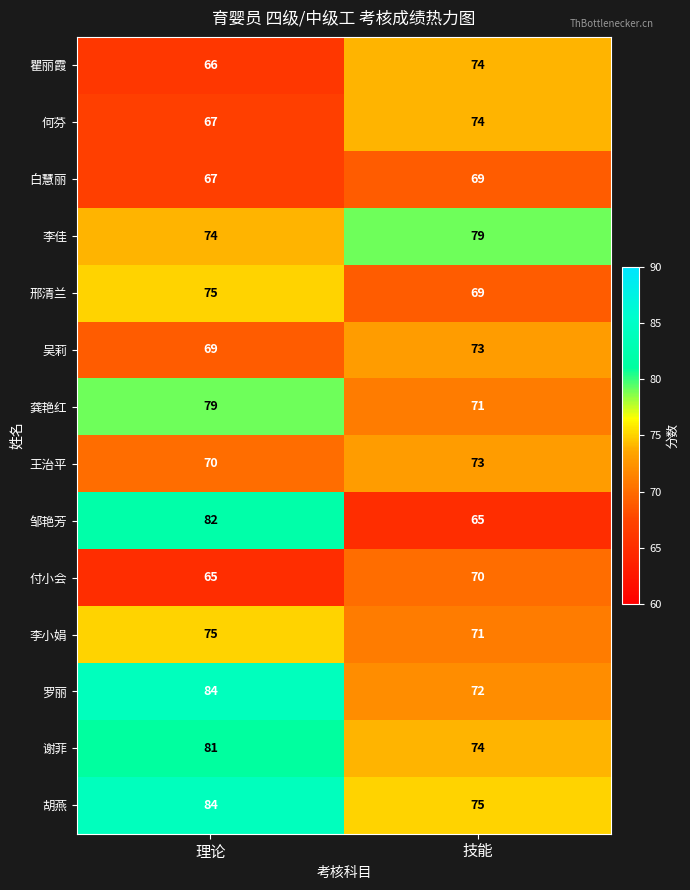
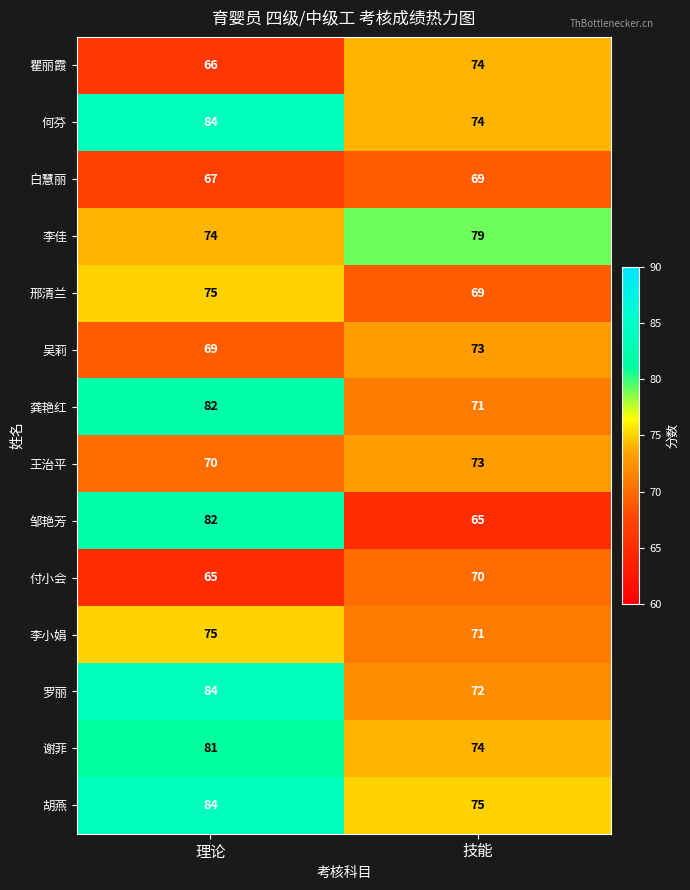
  {
    "瞿丽霞": {
      "理论": 66,
      "技能": 74
    },
    "何芬": {
-     "理论": 67,
+     "理论": 84,
      "技能": 74
    },
    "白慧丽": {
      "理论": 67,
      "技能": 69
    },
    "李佳": {
      "理论": 74,
      "技能": 79
    },
    "邢清兰": {
      "理论": 75,
      "技能": 69
    },
    "吴莉": {
      "理论": 69,
      "技能": 73
    },
    "龚艳红": {
-     "理论": 79,
+     "理论": 82,
      "技能": 71
    },
    "王治平": {
      "理论": 70,
      "技能": 73
    },
    "邹艳芳": {
      "理论": 82,
      "技能": 65
    },
    "付小会": {
      "理论": 65,
      "技能": 70
    },
    "李小娟": {
      "理论": 75,
      "技能": 71
    },
    "罗丽": {
      "理论": 84,
      "技能": 72
    },
    "谢菲": {
      "理论": 81,
      "技能": 74
    },
    "胡燕": {
      "理论": 84,
      "技能": 75
    }
  }
